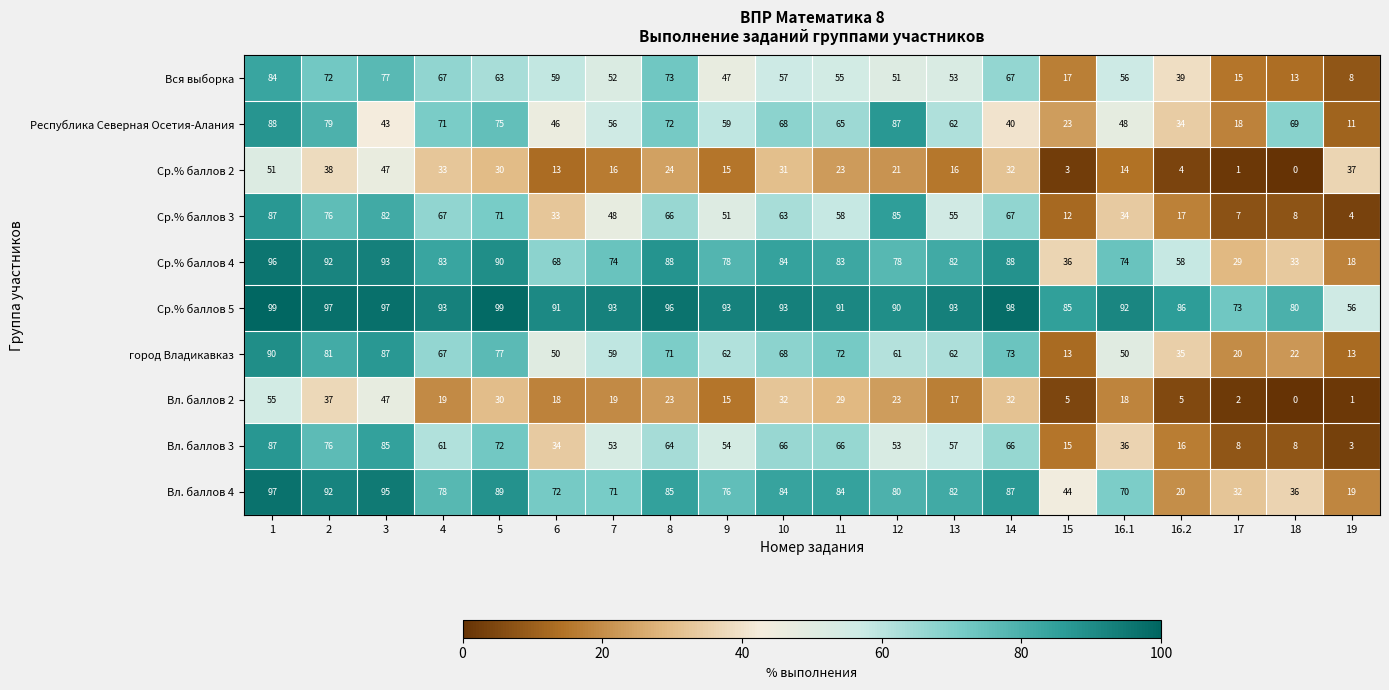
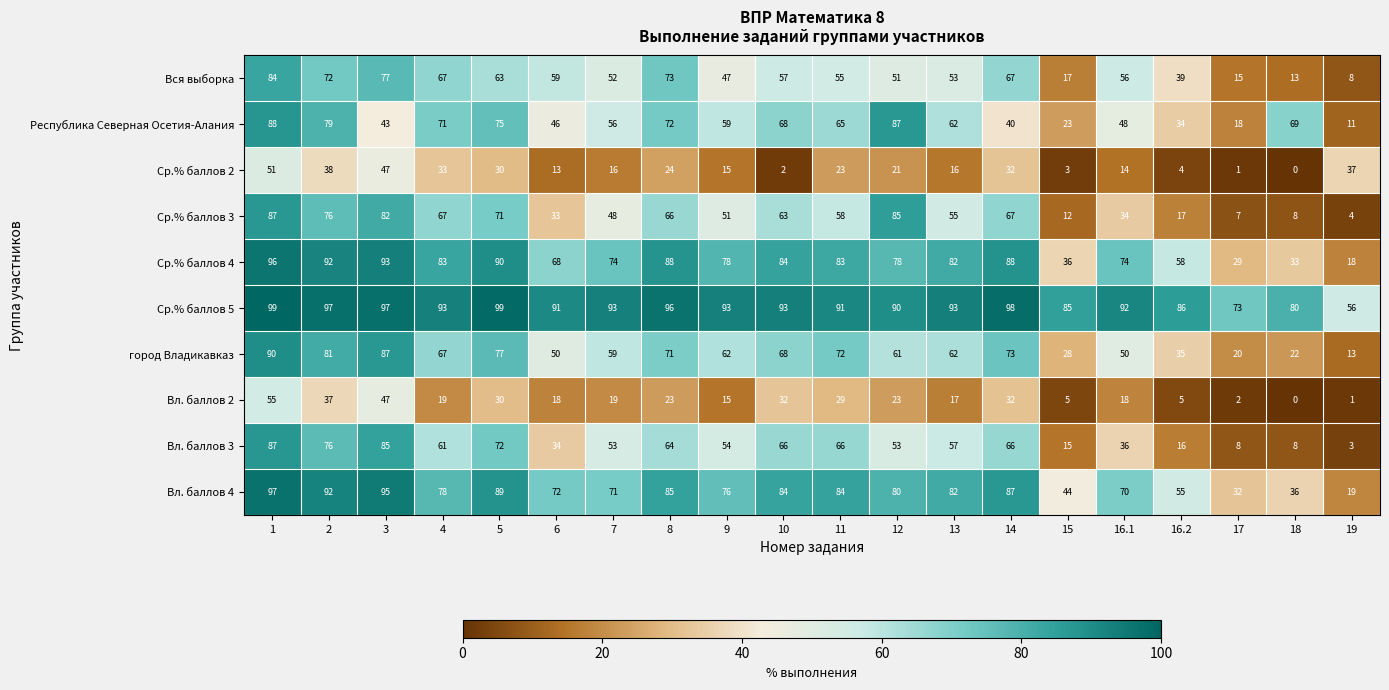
  {
    "Вся выборка": {
      "1": 84,
      "2": 72,
      "3": 77,
      "4": 67,
      "5": 63,
      "6": 59,
      "7": 52,
      "8": 73,
      "9": 47,
      "10": 57,
      "11": 55,
      "12": 51,
      "13": 53,
      "14": 67,
      "15": 17,
      "16.1": 56,
      "16.2": 39,
      "17": 15,
      "18": 13,
      "19": 8
    },
    "Республика Северная Осетия-Алания": {
      "1": 88,
      "2": 79,
      "3": 43,
      "4": 71,
      "5": 75,
      "6": 46,
      "7": 56,
      "8": 72,
      "9": 59,
      "10": 68,
      "11": 65,
      "12": 87,
      "13": 62,
      "14": 40,
      "15": 23,
      "16.1": 48,
      "16.2": 34,
      "17": 18,
      "18": 69,
      "19": 11
    },
    "Ср.% баллов 2": {
      "1": 51,
      "2": 38,
      "3": 47,
      "4": 33,
      "5": 30,
      "6": 13,
      "7": 16,
      "8": 24,
      "9": 15,
-     "10": 31,
+     "10": 2,
      "11": 23,
      "12": 21,
      "13": 16,
      "14": 32,
      "15": 3,
      "16.1": 14,
      "16.2": 4,
      "17": 1,
      "18": 0,
      "19": 37
    },
    "Ср.% баллов 3": {
      "1": 87,
      "2": 76,
      "3": 82,
      "4": 67,
      "5": 71,
      "6": 33,
      "7": 48,
      "8": 66,
      "9": 51,
      "10": 63,
      "11": 58,
      "12": 85,
      "13": 55,
      "14": 67,
      "15": 12,
      "16.1": 34,
      "16.2": 17,
      "17": 7,
      "18": 8,
      "19": 4
    },
    "Ср.% баллов 4": {
      "1": 96,
      "2": 92,
      "3": 93,
      "4": 83,
      "5": 90,
      "6": 68,
      "7": 74,
      "8": 88,
      "9": 78,
      "10": 84,
      "11": 83,
      "12": 78,
      "13": 82,
      "14": 88,
      "15": 36,
      "16.1": 74,
      "16.2": 58,
      "17": 29,
      "18": 33,
      "19": 18
    },
    "Ср.% баллов 5": {
      "1": 99,
      "2": 97,
      "3": 97,
      "4": 93,
      "5": 99,
      "6": 91,
      "7": 93,
      "8": 96,
      "9": 93,
      "10": 93,
      "11": 91,
      "12": 90,
      "13": 93,
      "14": 98,
      "15": 85,
      "16.1": 92,
      "16.2": 86,
      "17": 73,
      "18": 80,
      "19": 56
    },
    "город Владикавказ": {
      "1": 90,
      "2": 81,
      "3": 87,
      "4": 67,
      "5": 77,
      "6": 50,
      "7": 59,
      "8": 71,
      "9": 62,
      "10": 68,
      "11": 72,
      "12": 61,
      "13": 62,
      "14": 73,
-     "15": 13,
+     "15": 28,
      "16.1": 50,
      "16.2": 35,
      "17": 20,
      "18": 22,
      "19": 13
    },
    "Вл. баллов 2": {
      "1": 55,
      "2": 37,
      "3": 47,
      "4": 19,
      "5": 30,
      "6": 18,
      "7": 19,
      "8": 23,
      "9": 15,
      "10": 32,
      "11": 29,
      "12": 23,
      "13": 17,
      "14": 32,
      "15": 5,
      "16.1": 18,
      "16.2": 5,
      "17": 2,
      "18": 0,
      "19": 1
    },
    "Вл. баллов 3": {
      "1": 87,
      "2": 76,
      "3": 85,
      "4": 61,
      "5": 72,
      "6": 34,
      "7": 53,
      "8": 64,
      "9": 54,
      "10": 66,
      "11": 66,
      "12": 53,
      "13": 57,
      "14": 66,
      "15": 15,
      "16.1": 36,
      "16.2": 16,
      "17": 8,
      "18": 8,
      "19": 3
    },
    "Вл. баллов 4": {
      "1": 97,
      "2": 92,
      "3": 95,
      "4": 78,
      "5": 89,
      "6": 72,
      "7": 71,
      "8": 85,
      "9": 76,
      "10": 84,
      "11": 84,
      "12": 80,
      "13": 82,
      "14": 87,
      "15": 44,
      "16.1": 70,
-     "16.2": 20,
+     "16.2": 55,
      "17": 32,
      "18": 36,
      "19": 19
    }
  }
